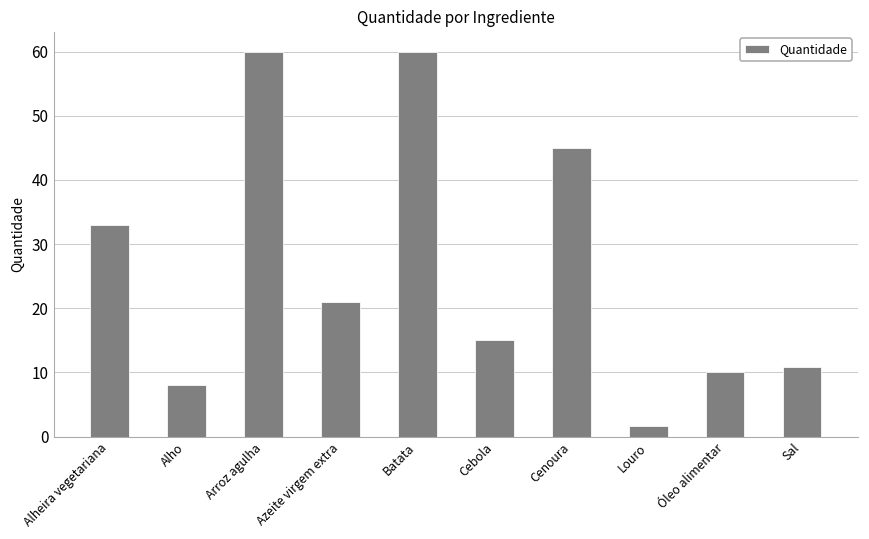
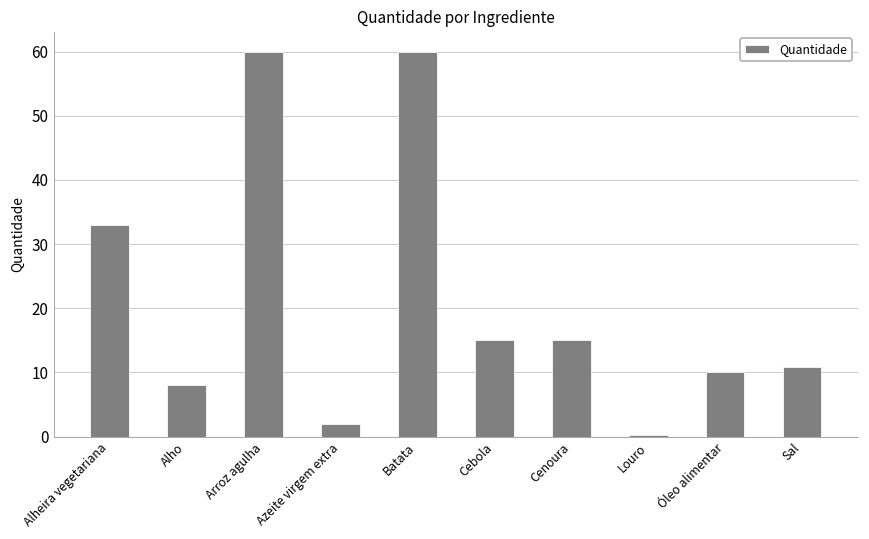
  {
    "Alheira vegetariana": 33,
    "Alho": 8,
    "Arroz agulha": 60,
-   "Azeite virgem extra": 21,
+   "Azeite virgem extra": 2,
    "Batata": 60,
    "Cebola": 15,
-   "Cenoura": 45,
-   "Louro": 2,
+   "Cenoura": 15,
+   "Louro": 0,
    "Óleo alimentar": 10,
    "Sal": 11
  }
